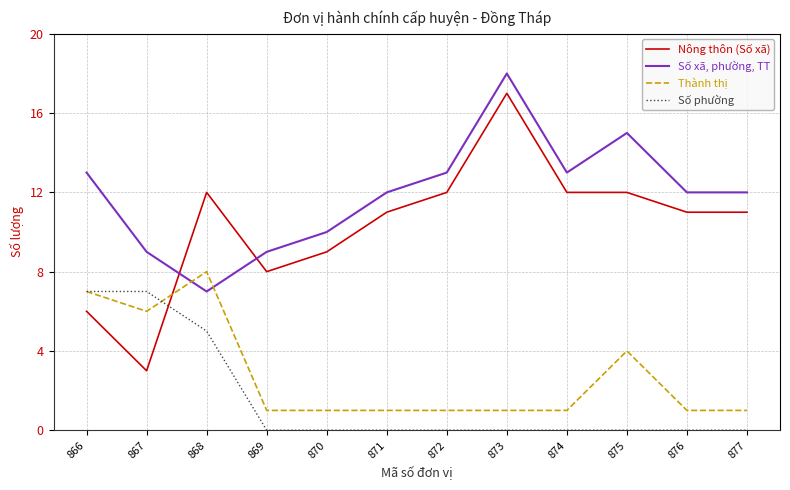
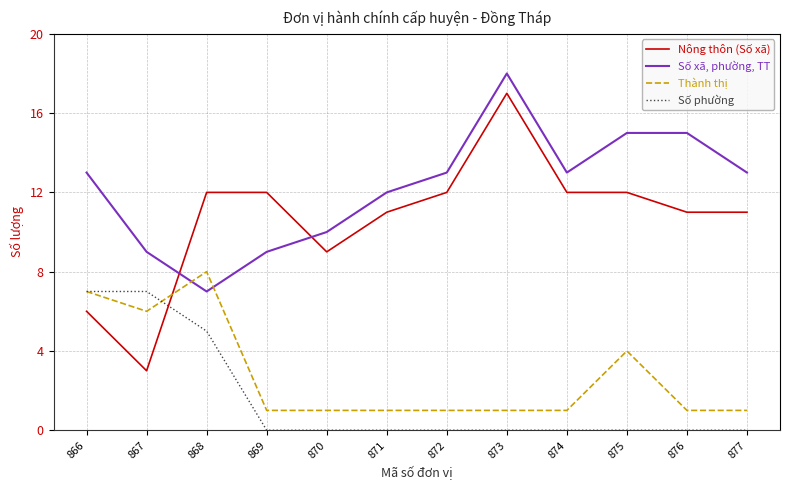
  {
    "Nông thôn (Số xã)": {
      "866": 6,
      "867": 3,
      "868": 12,
-     "869": 8,
+     "869": 12,
      "870": 9,
      "871": 11,
      "872": 12,
      "873": 17,
      "874": 12,
      "875": 12,
      "876": 11,
      "877": 11
    },
    "Số xã, phường, TT": {
      "866": 13,
      "867": 9,
      "868": 7,
      "869": 9,
      "870": 10,
      "871": 12,
      "872": 13,
      "873": 18,
      "874": 13,
      "875": 15,
-     "876": 12,
-     "877": 12
+     "876": 15,
+     "877": 13
    },
    "Thành thị": {
      "867": 6,
      "868": 8,
      "869": 1,
      "870": 1,
      "871": 1,
      "872": 1,
      "873": 1,
      "874": 1,
      "875": 4,
      "876": 1,
      "877": 1
    },
    "Số phường": {
      "867": 7,
      "868": 5,
      "869": 0,
      "870": 0,
      "871": 0,
      "872": 0,
      "873": 0,
      "874": 0,
      "875": 0,
      "876": 0,
      "877": 0
    }
  }
